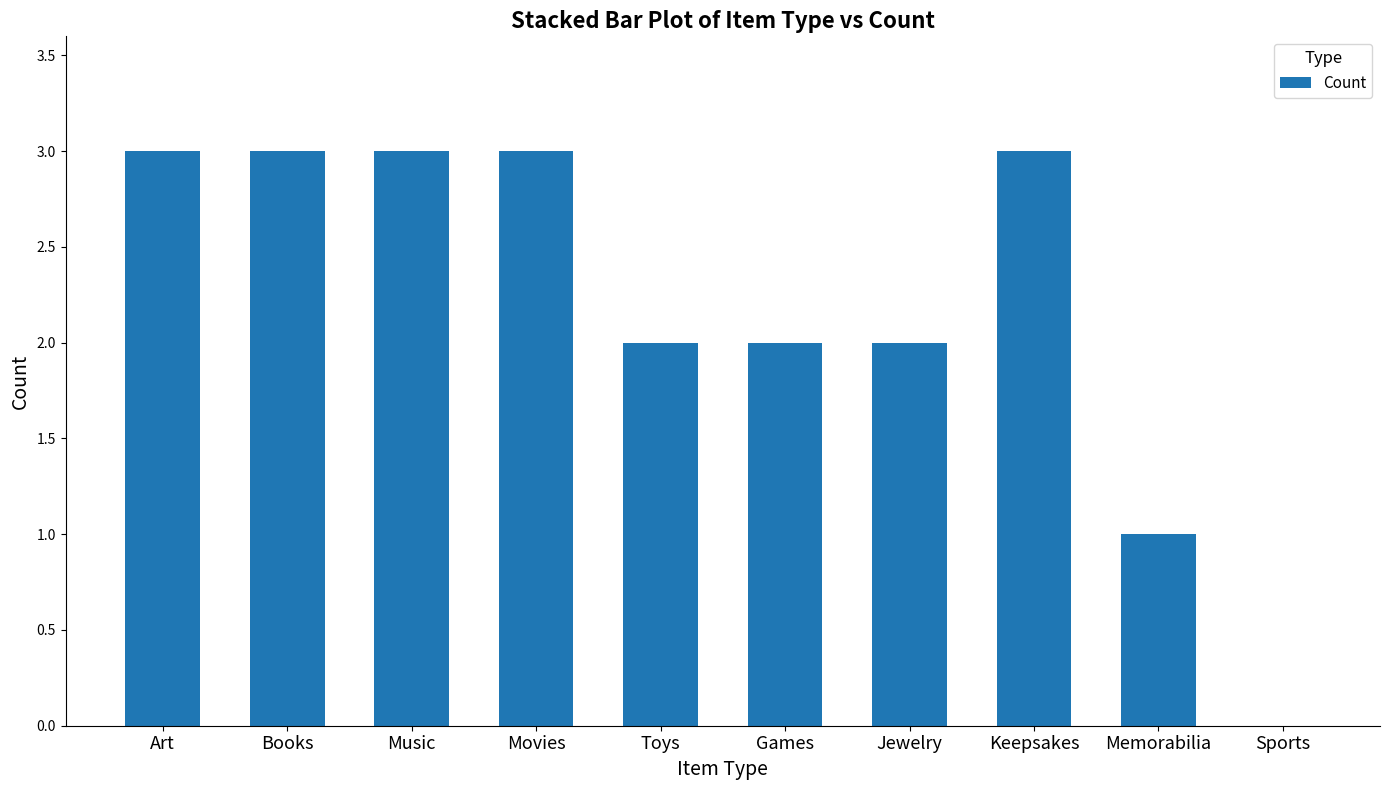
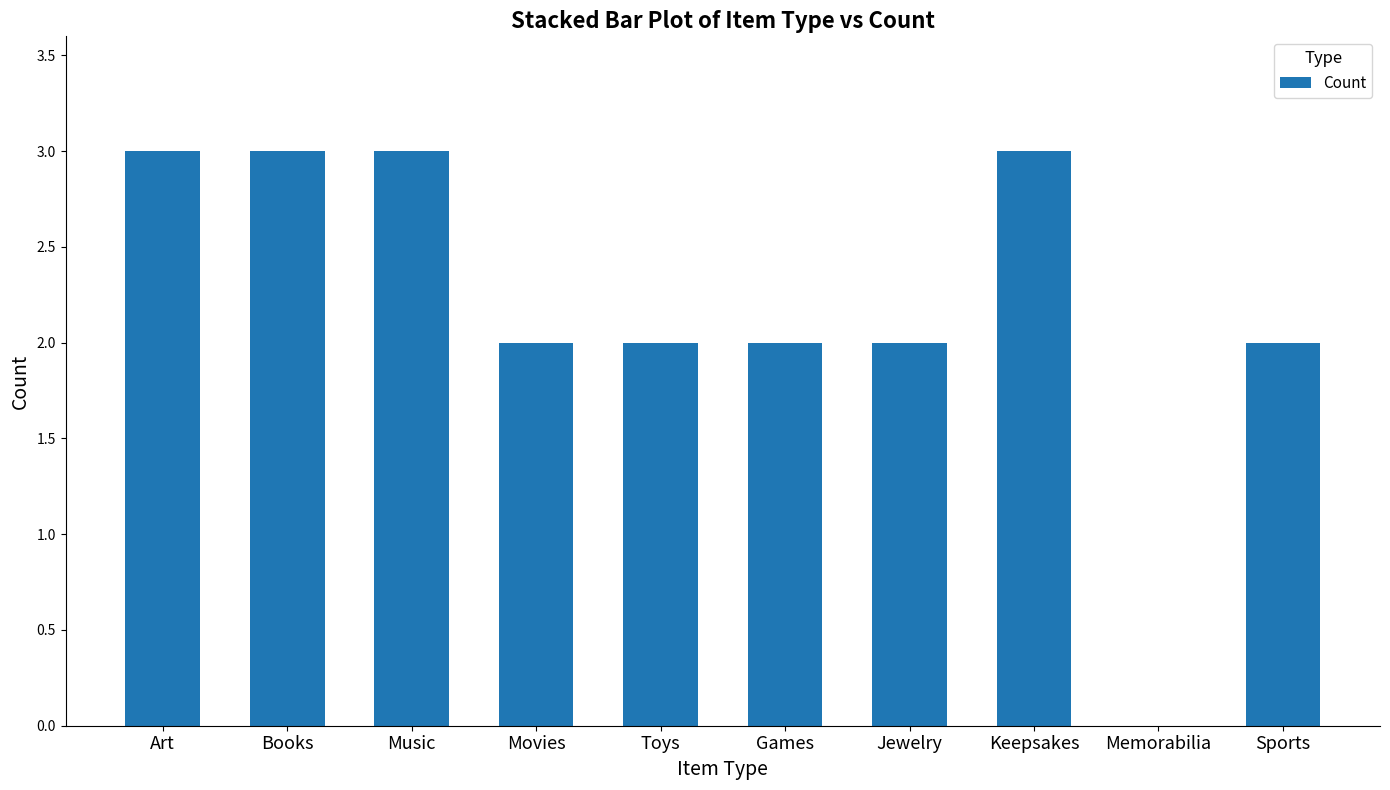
  {
    "Art": 3,
    "Books": 3,
    "Music": 3,
-   "Movies": 3,
+   "Movies": 2,
    "Toys": 2,
    "Games": 2,
    "Jewelry": 2,
    "Keepsakes": 3,
-   "Memorabilia": 1,
-   "Sports": 0
+   "Memorabilia": 0,
+   "Sports": 2
  }
